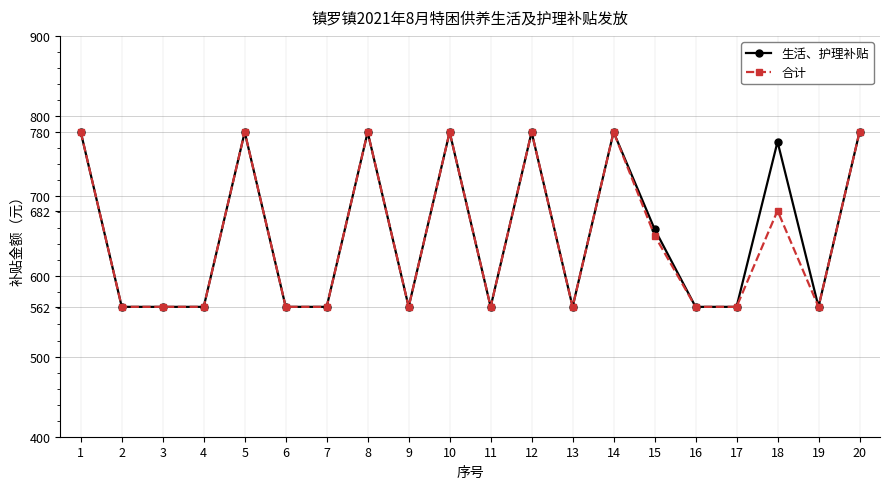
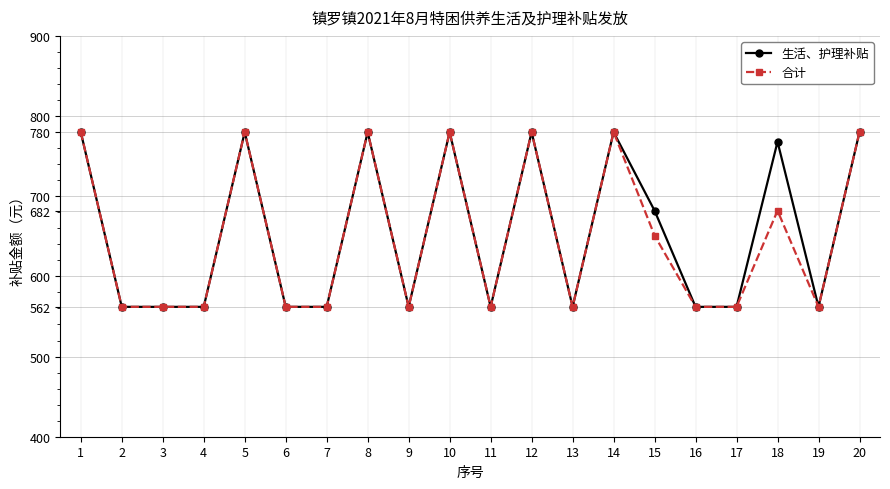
  {
    "生活、护理补贴": {
-     "15": 660,
+     "15": 680,
      "18": 770
    },
    "合计": {
      "15": 650,
      "18": 680
    }
  }
